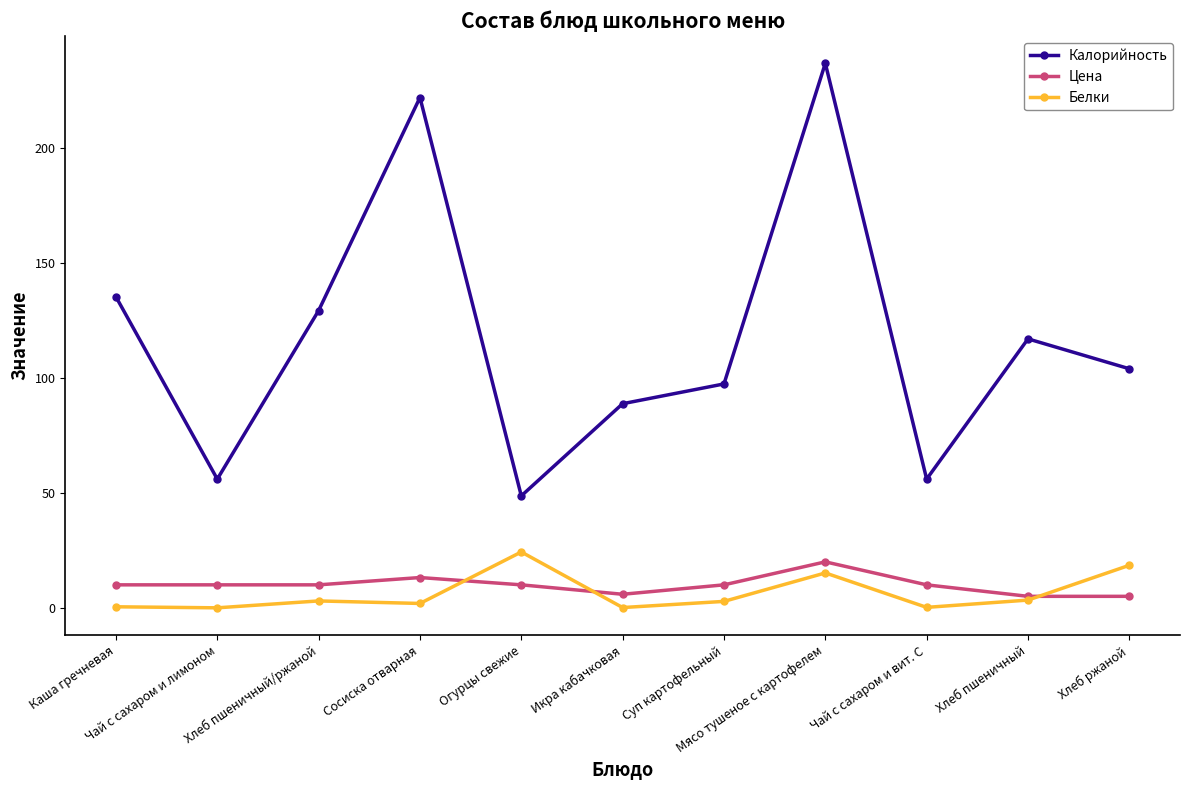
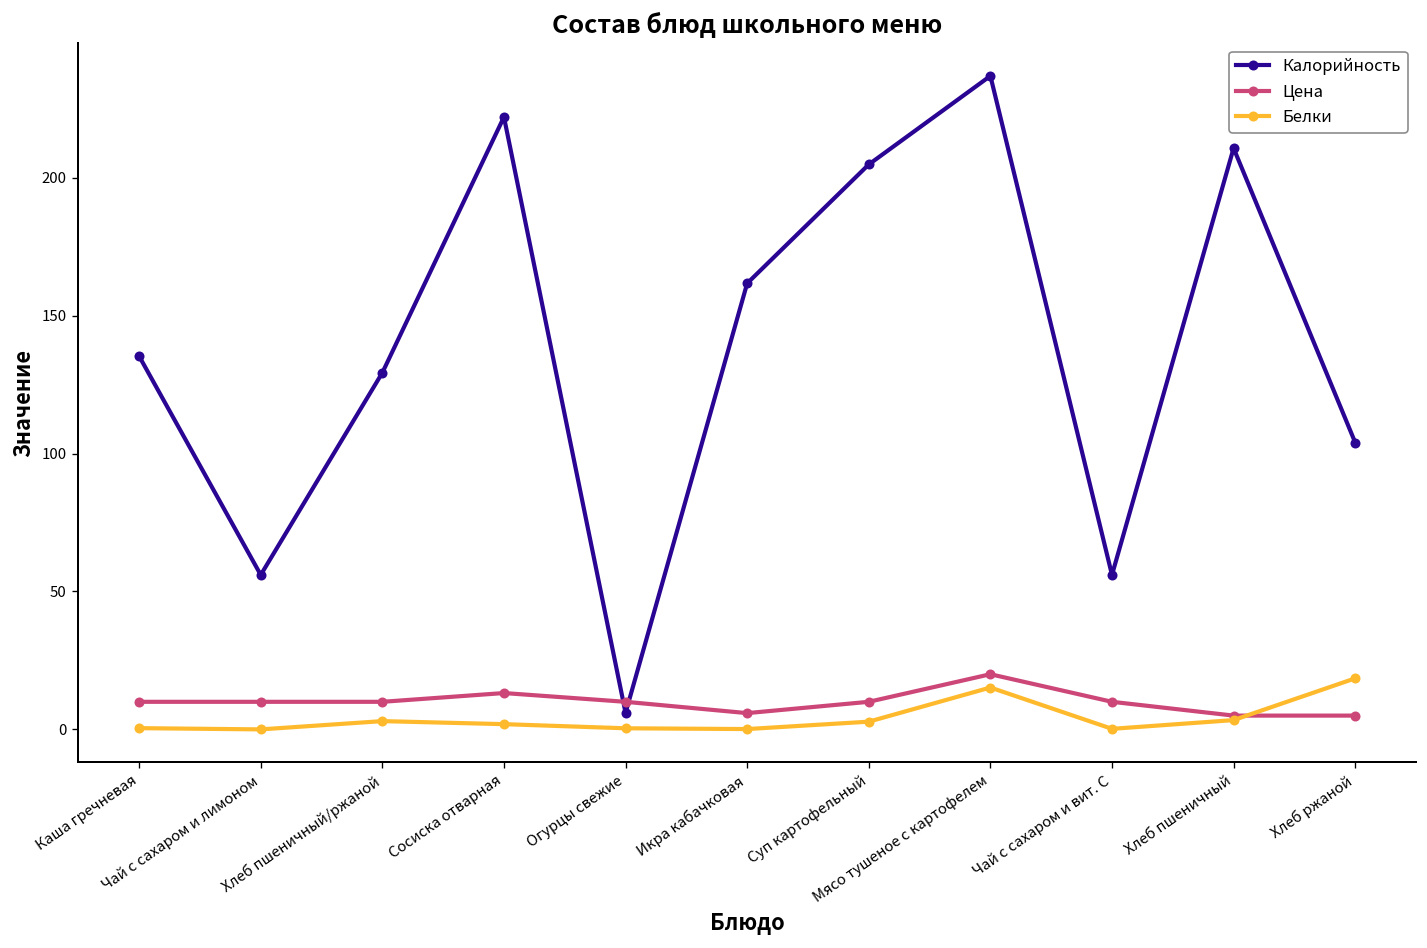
  {
    "Калорийность": {
      "Каша гречневая": 135,
      "Чай с сахаром и лимоном": 56,
      "Хлеб пшеничный/ржаной": 129,
      "Сосиска отварная": 222,
-     "Огурцы свежие": 49,
-     "Икра кабачковая": 89,
-     "Суп картофельный": 97,
+     "Огурцы свежие": 6,
+     "Икра кабачковая": 162,
+     "Суп картофельный": 205,
      "Мясо тушеное с картофелем": 237,
      "Чай с сахаром и вит. С": 56,
-     "Хлеб пшеничный": 117,
+     "Хлеб пшеничный": 211,
      "Хлеб ржаной": 104
    },
    "Цена": {
      "Каша гречневая": 10,
      "Чай с сахаром и лимоном": 10,
      "Хлеб пшеничный/ржаной": 10,
      "Сосиска отварная": 13,
      "Огурцы свежие": 10,
      "Икра кабачковая": 6,
      "Суп картофельный": 10,
      "Мясо тушеное с картофелем": 20,
      "Чай с сахаром и вит. С": 10,
      "Хлеб пшеничный": 5,
      "Хлеб ржаной": 5
    },
    "Белки": {
      "Каша гречневая": 0,
      "Чай с сахаром и лимоном": 0,
      "Хлеб пшеничный/ржаной": 3,
      "Сосиска отварная": 2,
-     "Огурцы свежие": 24,
+     "Огурцы свежие": 0,
      "Икра кабачковая": 0,
      "Суп картофельный": 3,
      "Мясо тушеное с картофелем": 15,
      "Чай с сахаром и вит. С": 0,
      "Хлеб пшеничный": 3,
      "Хлеб ржаной": 19
    }
  }
